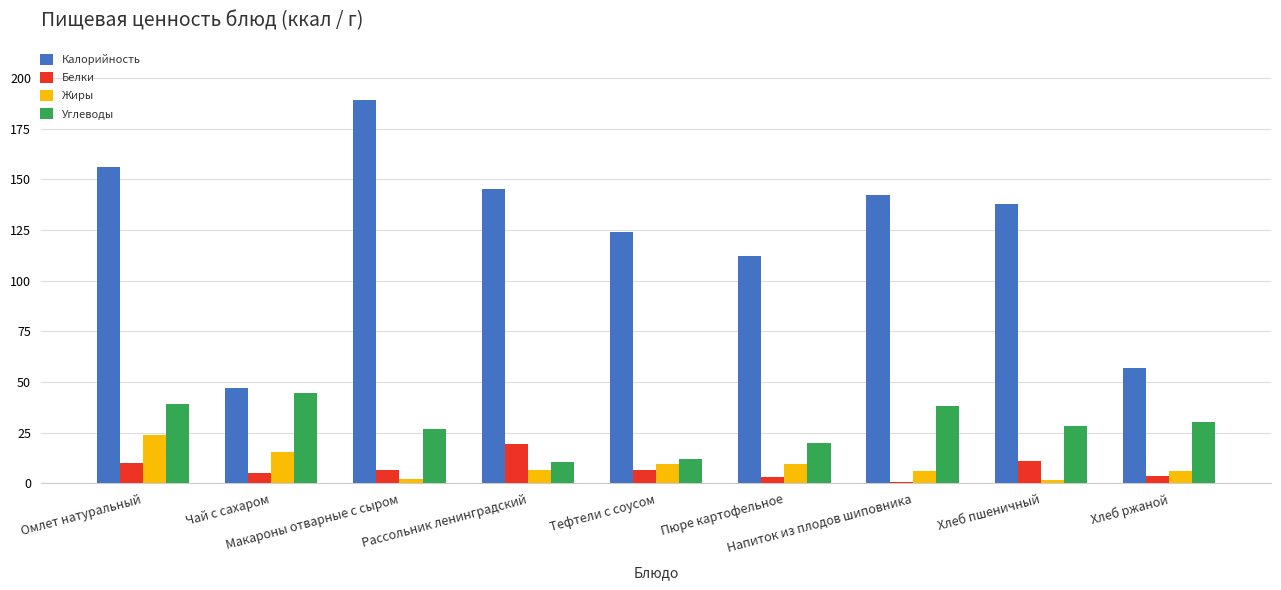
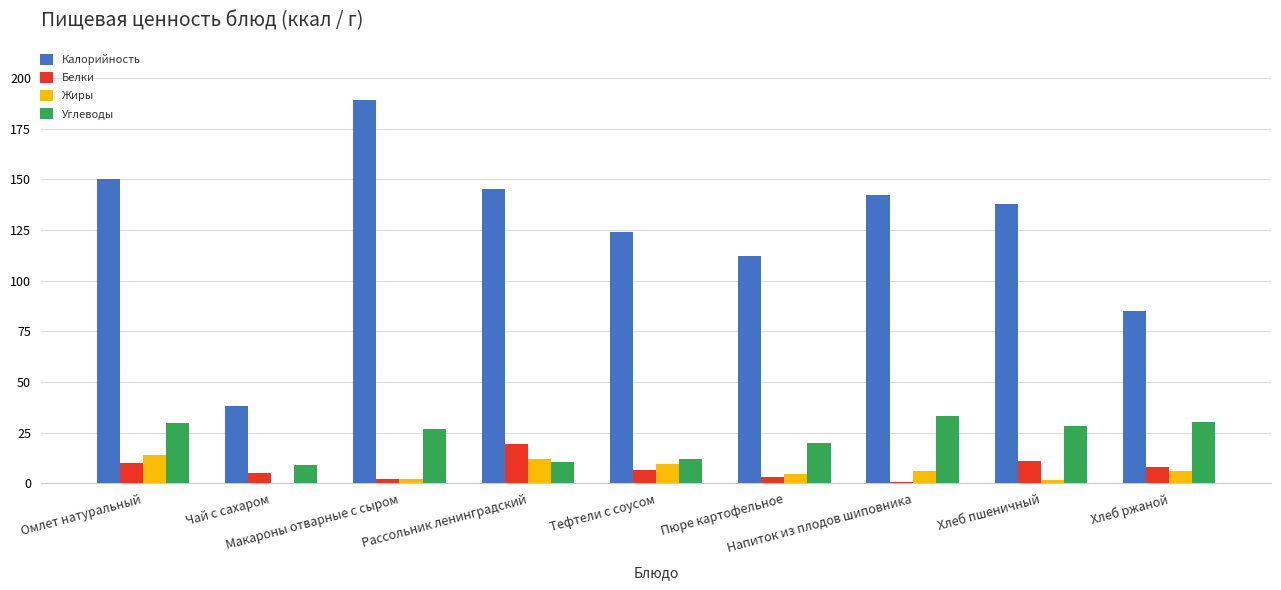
  {
    "Калорийность": {
-     "Омлет натуральный": 156,
-     "Чай с сахаром": 47,
+     "Омлет натуральный": 150,
+     "Чай с сахаром": 38,
      "Макароны отварные с сыром": 189,
      "Рассольник ленинградский": 145,
      "Тефтели с соусом": 124,
      "Пюре картофельное": 112,
      "Напиток из плодов шиповника": 142,
      "Хлеб пшеничный": 138,
-     "Хлеб ржаной": 57
+     "Хлеб ржаной": 85
    },
    "Белки": {
      "Омлет натуральный": 10,
      "Чай с сахаром": 5,
-     "Макароны отварные с сыром": 7,
+     "Макароны отварные с сыром": 2,
      "Рассольник ленинградский": 19,
      "Тефтели с соусом": 7,
      "Пюре картофельное": 3,
      "Хлеб пшеничный": 11,
-     "Хлеб ржаной": 4
+     "Хлеб ржаной": 8
    },
    "Жиры": {
-     "Омлет натуральный": 24,
-     "Чай с сахаром": 15,
+     "Омлет натуральный": 14,
+     "Чай с сахаром": 0,
      "Макароны отварные с сыром": 2,
-     "Рассольник ленинградский": 7,
+     "Рассольник ленинградский": 12,
      "Тефтели с соусом": 10,
-     "Пюре картофельное": 10,
+     "Пюре картофельное": 5,
      "Напиток из плодов шиповника": 6,
      "Хлеб пшеничный": 2,
      "Хлеб ржаной": 6
    },
    "Углеводы": {
-     "Омлет натуральный": 39,
-     "Чай с сахаром": 45,
+     "Омлет натуральный": 30,
+     "Чай с сахаром": 9,
      "Макароны отварные с сыром": 27,
      "Рассольник ленинградский": 10,
      "Тефтели с соусом": 12,
      "Пюре картофельное": 20,
-     "Напиток из плодов шиповника": 38,
+     "Напиток из плодов шиповника": 33,
      "Хлеб пшеничный": 28,
      "Хлеб ржаной": 30
    }
  }
